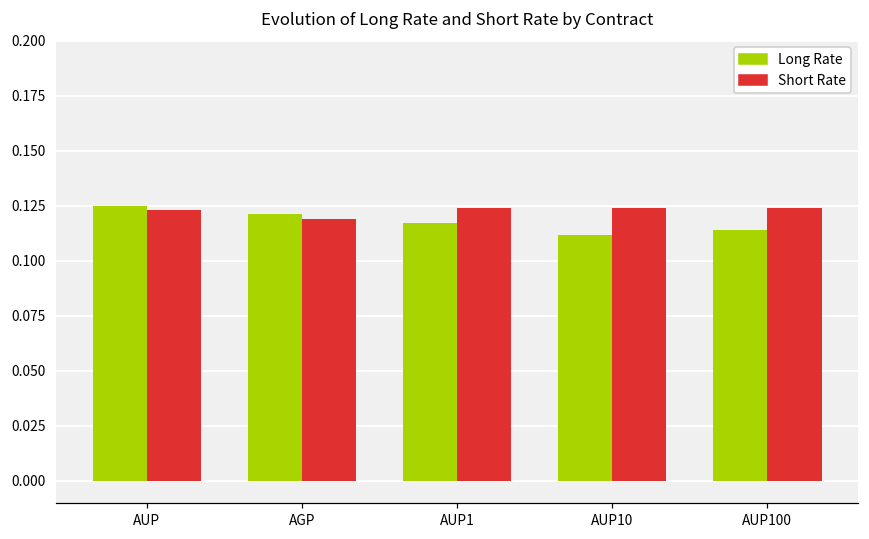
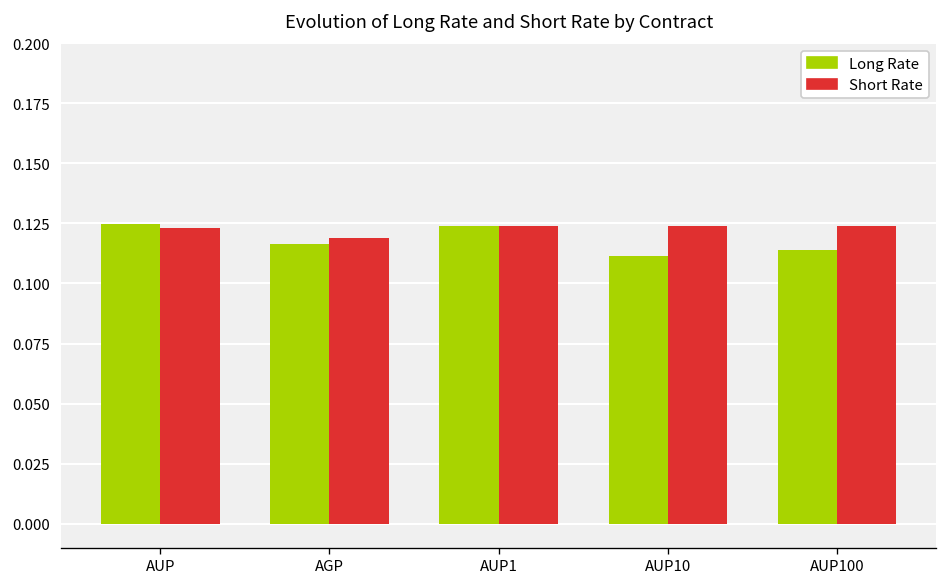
  {
    "Long Rate": {
      "AUP": 0.125,
-     "AGP": 0.121,
-     "AUP1": 0.117,
+     "AGP": 0.117,
+     "AUP1": 0.124,
      "AUP10": 0.112,
      "AUP100": 0.114
    },
    "Short Rate": {
      "AUP": 0.123,
      "AGP": 0.119,
      "AUP1": 0.124,
      "AUP10": 0.124,
      "AUP100": 0.124
    }
  }
